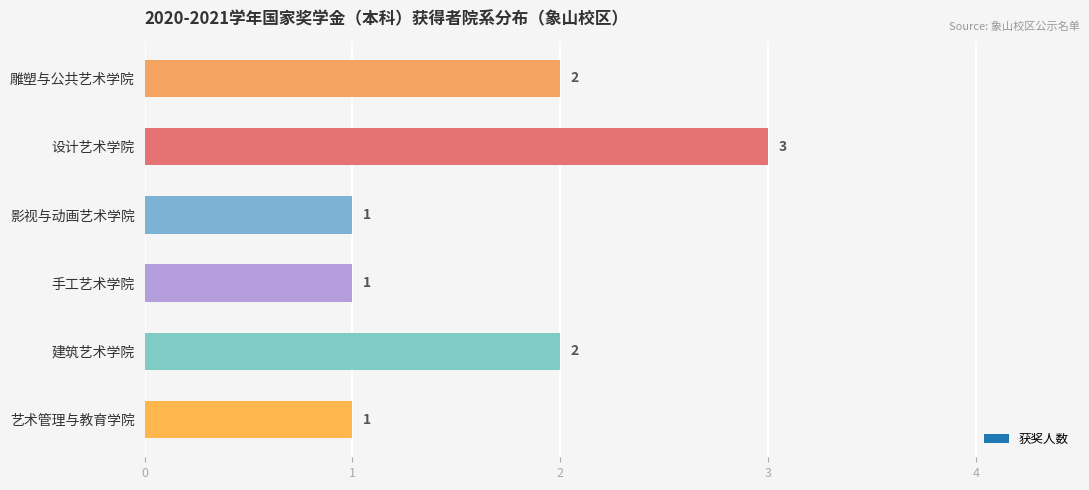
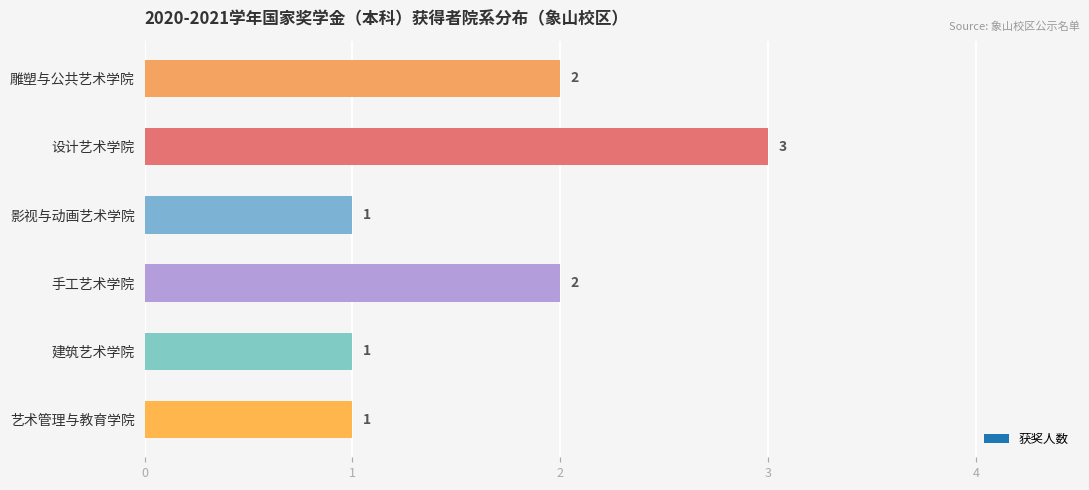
  {
    "雕塑与公共艺术学院": 2,
    "设计艺术学院": 3,
    "影视与动画艺术学院": 1,
-   "手工艺术学院": 1,
-   "建筑艺术学院": 2,
+   "手工艺术学院": 2,
+   "建筑艺术学院": 1,
    "艺术管理与教育学院": 1
  }
